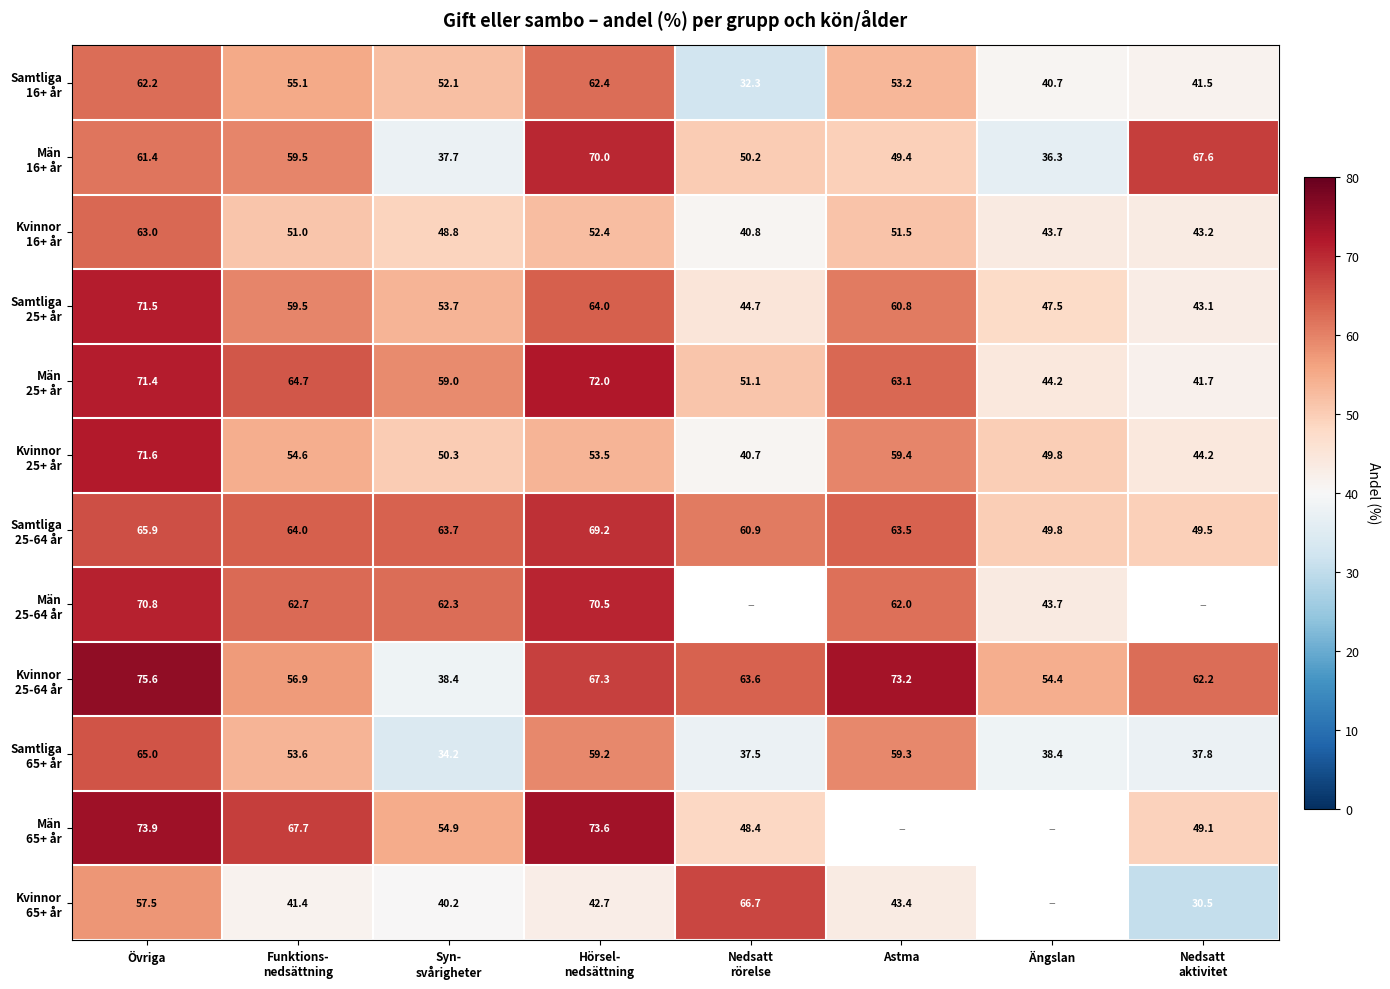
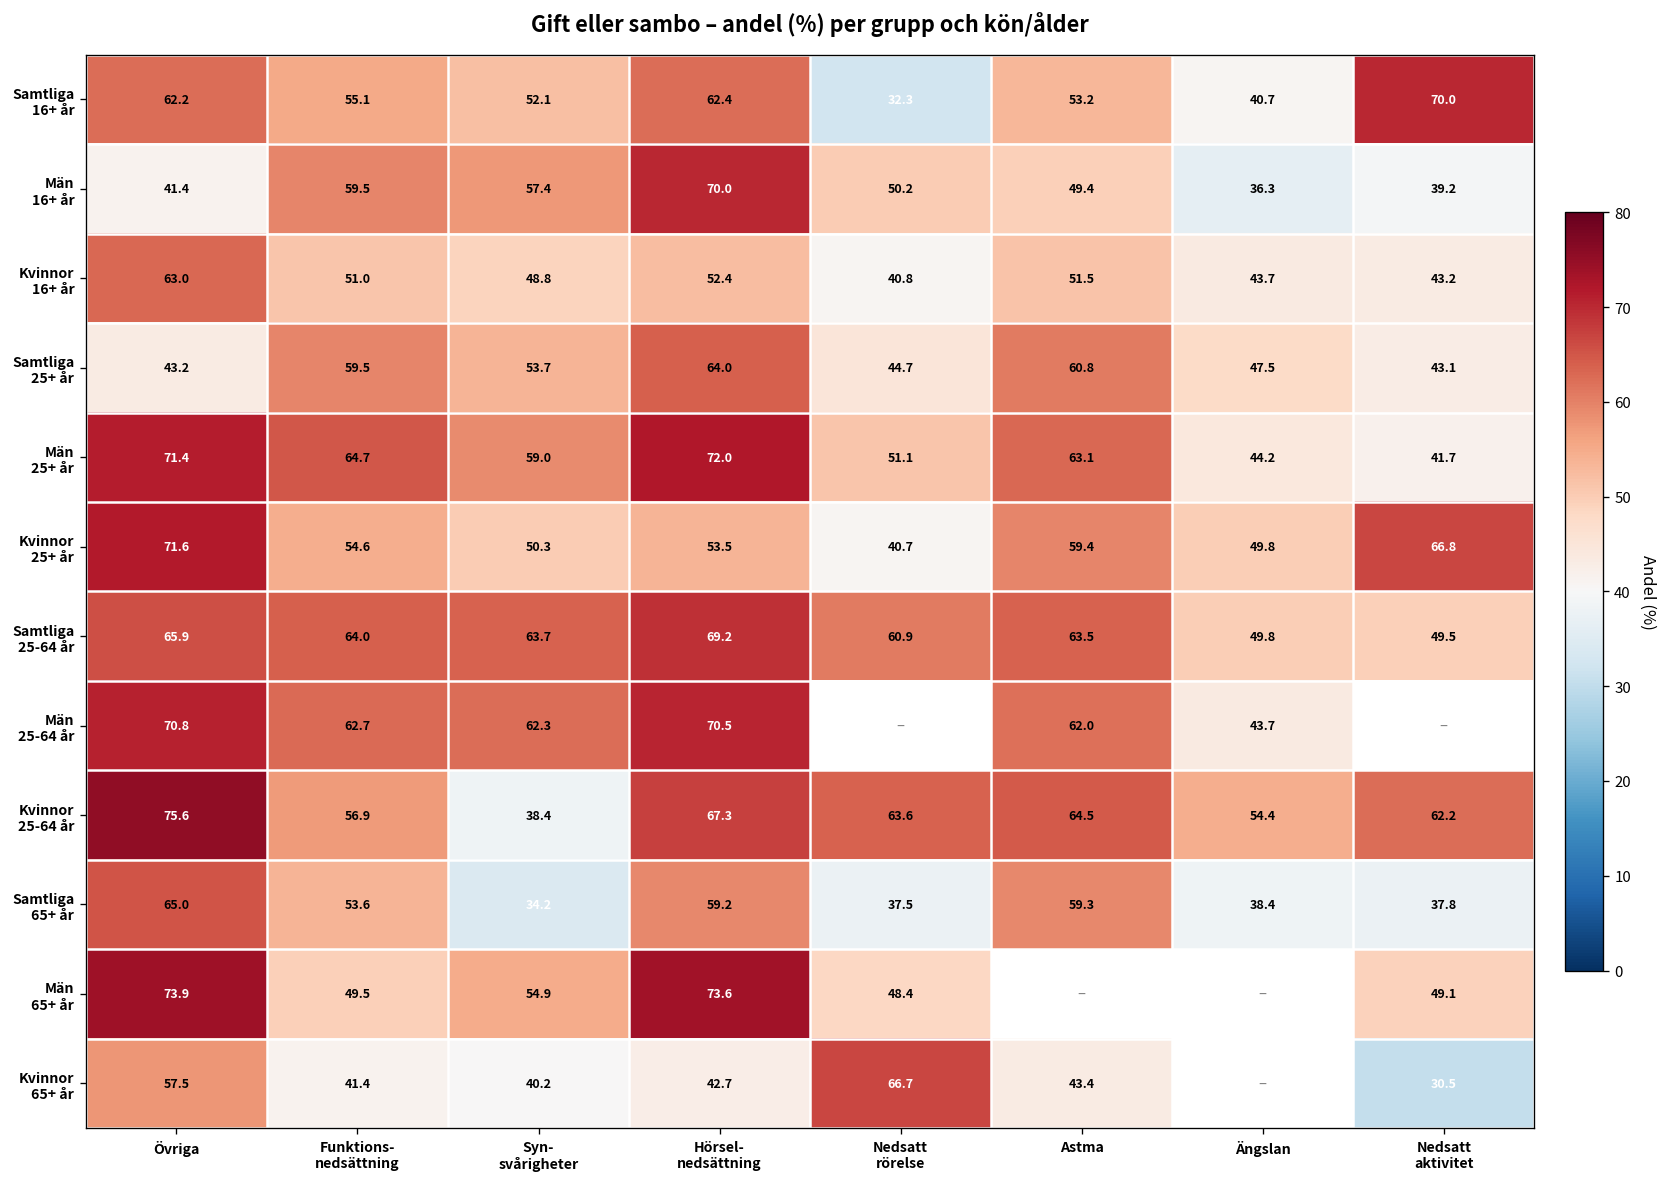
  {
    "Samtliga 16+ år": {
      "Övriga": 62.2,
      "Funktions- nedsättning": 55.1,
      "Syn- svårigheter": 52.1,
      "Hörsel- nedsättning": 62.4,
      "Astma": 53.2,
      "Ängslan": 40.7,
-     "Nedsatt aktivitet": 41.5
+     "Nedsatt aktivitet": 70.0
    },
    "Män 16+ år": {
-     "Övriga": 61.4,
+     "Övriga": 41.4,
      "Funktions- nedsättning": 59.5,
-     "Syn- svårigheter": 37.7,
+     "Syn- svårigheter": 57.4,
      "Hörsel- nedsättning": 70.0,
      "Nedsatt rörelse": 50.2,
      "Astma": 49.4,
      "Ängslan": 36.3,
-     "Nedsatt aktivitet": 67.6
+     "Nedsatt aktivitet": 39.2
    },
    "Kvinnor 16+ år": {
      "Övriga": 63.0,
      "Funktions- nedsättning": 51.0,
      "Syn- svårigheter": 48.8,
      "Hörsel- nedsättning": 52.4,
      "Nedsatt rörelse": 40.8,
      "Astma": 51.5,
      "Ängslan": 43.7,
      "Nedsatt aktivitet": 43.2
    },
    "Samtliga 25+ år": {
-     "Övriga": 71.5,
+     "Övriga": 43.2,
      "Funktions- nedsättning": 59.5,
      "Syn- svårigheter": 53.7,
      "Hörsel- nedsättning": 64.0,
      "Nedsatt rörelse": 44.7,
      "Astma": 60.8,
      "Ängslan": 47.5,
      "Nedsatt aktivitet": 43.1
    },
    "Män 25+ år": {
      "Övriga": 71.4,
      "Funktions- nedsättning": 64.7,
      "Syn- svårigheter": 59.0,
      "Hörsel- nedsättning": 72.0,
      "Nedsatt rörelse": 51.1,
      "Astma": 63.1,
      "Ängslan": 44.2,
      "Nedsatt aktivitet": 41.7
    },
    "Kvinnor 25+ år": {
      "Övriga": 71.6,
      "Funktions- nedsättning": 54.6,
      "Syn- svårigheter": 50.3,
      "Hörsel- nedsättning": 53.5,
      "Nedsatt rörelse": 40.7,
      "Astma": 59.4,
      "Ängslan": 49.8,
-     "Nedsatt aktivitet": 44.2
+     "Nedsatt aktivitet": 66.8
    },
    "Samtliga 25-64 år": {
      "Övriga": 65.9,
      "Funktions- nedsättning": 64.0,
      "Syn- svårigheter": 63.7,
      "Hörsel- nedsättning": 69.2,
      "Nedsatt rörelse": 60.9,
      "Astma": 63.5,
      "Ängslan": 49.8,
      "Nedsatt aktivitet": 49.5
    },
    "Män 25-64 år": {
      "Övriga": 70.8,
      "Funktions- nedsättning": 62.7,
      "Syn- svårigheter": 62.3,
      "Hörsel- nedsättning": 70.5,
      "Astma": 62.0,
      "Ängslan": 43.7
    },
    "Kvinnor 25-64 år": {
      "Övriga": 75.6,
      "Funktions- nedsättning": 56.9,
      "Syn- svårigheter": 38.4,
      "Hörsel- nedsättning": 67.3,
      "Nedsatt rörelse": 63.6,
-     "Astma": 73.2,
+     "Astma": 64.5,
      "Ängslan": 54.4,
      "Nedsatt aktivitet": 62.2
    },
    "Samtliga 65+ år": {
      "Övriga": 65.0,
      "Funktions- nedsättning": 53.6,
      "Hörsel- nedsättning": 59.2,
      "Nedsatt rörelse": 37.5,
      "Astma": 59.3,
      "Ängslan": 38.4,
      "Nedsatt aktivitet": 37.8
    },
    "Män 65+ år": {
      "Övriga": 73.9,
-     "Funktions- nedsättning": 67.7,
+     "Funktions- nedsättning": 49.5,
      "Syn- svårigheter": 54.9,
      "Hörsel- nedsättning": 73.6,
      "Nedsatt rörelse": 48.4,
      "Nedsatt aktivitet": 49.1
    },
    "Kvinnor 65+ år": {
      "Övriga": 57.5,
      "Funktions- nedsättning": 41.4,
      "Syn- svårigheter": 40.2,
      "Hörsel- nedsättning": 42.7,
      "Nedsatt rörelse": 66.7,
      "Astma": 43.4,
      "Nedsatt aktivitet": 30.5
    }
  }
